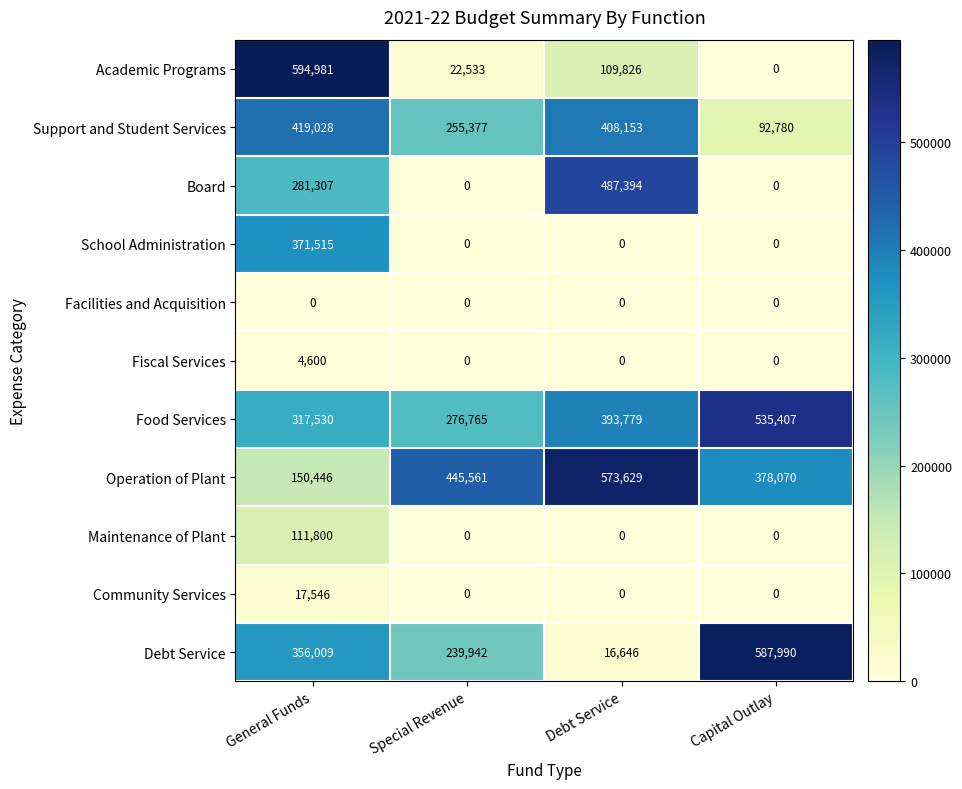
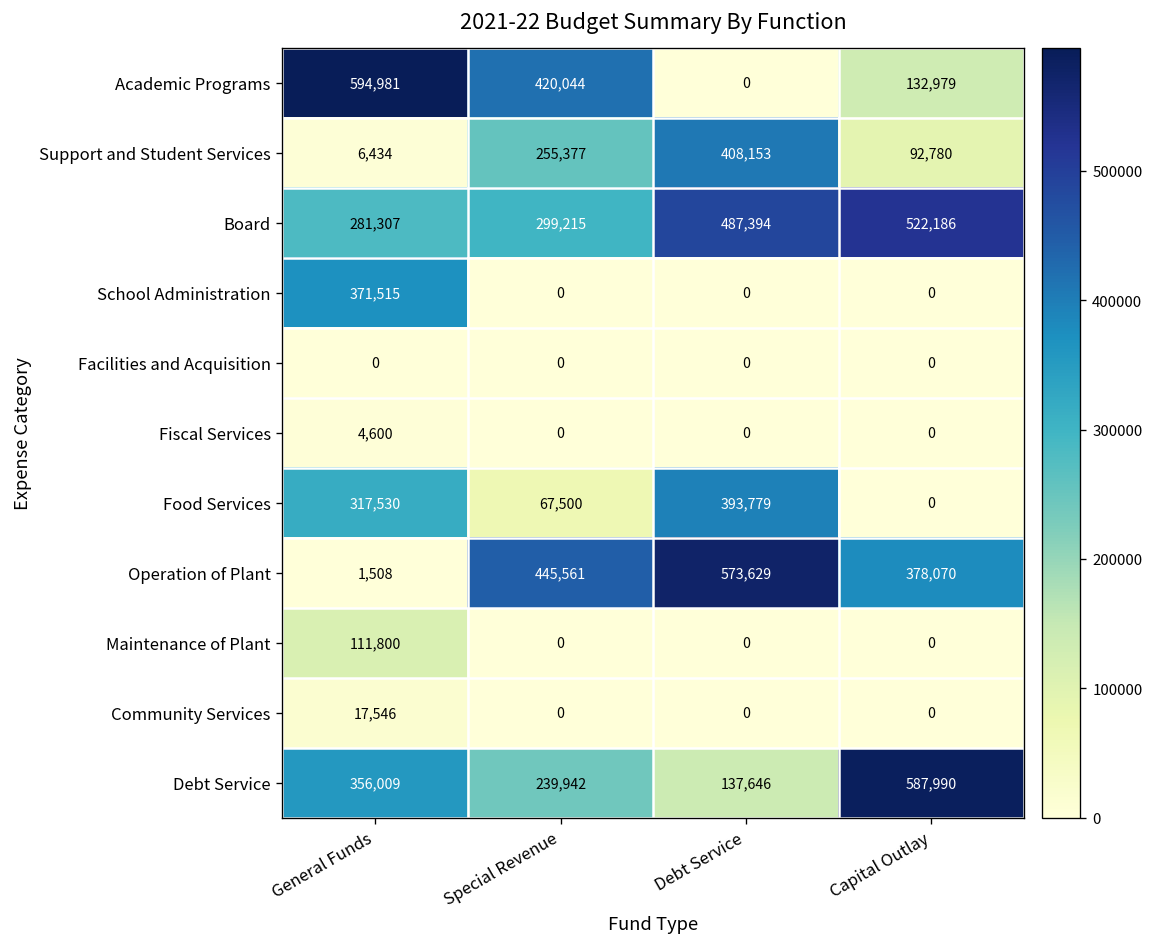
  {
    "Academic Programs": {
      "General Funds": "594,981",
-     "Special Revenue": "22,533",
-     "Debt Service": "109,826",
-     "Capital Outlay": "0"
+     "Special Revenue": "420,044",
+     "Debt Service": "0",
+     "Capital Outlay": "132,979"
    },
    "Support and Student Services": {
-     "General Funds": "419,028",
+     "General Funds": "6,434",
      "Special Revenue": "255,377",
      "Debt Service": "408,153",
      "Capital Outlay": "92,780"
    },
    "Board": {
      "General Funds": "281,307",
-     "Special Revenue": "0",
+     "Special Revenue": "299,215",
      "Debt Service": "487,394",
-     "Capital Outlay": "0"
+     "Capital Outlay": "522,186"
    },
    "School Administration": {
      "General Funds": "371,515",
      "Special Revenue": "0",
      "Debt Service": "0",
      "Capital Outlay": "0"
    },
    "Facilities and Acquisition": {
      "General Funds": "0",
      "Special Revenue": "0",
      "Debt Service": "0",
      "Capital Outlay": "0"
    },
    "Fiscal Services": {
      "General Funds": "4,600",
      "Special Revenue": "0",
      "Debt Service": "0",
      "Capital Outlay": "0"
    },
    "Food Services": {
      "General Funds": "317,530",
-     "Special Revenue": "276,765",
+     "Special Revenue": "67,500",
      "Debt Service": "393,779",
-     "Capital Outlay": "535,407"
+     "Capital Outlay": "0"
    },
    "Operation of Plant": {
-     "General Funds": "150,446",
+     "General Funds": "1,508",
      "Special Revenue": "445,561",
      "Debt Service": "573,629",
      "Capital Outlay": "378,070"
    },
    "Maintenance of Plant": {
      "General Funds": "111,800",
      "Special Revenue": "0",
      "Debt Service": "0",
      "Capital Outlay": "0"
    },
    "Community Services": {
      "General Funds": "17,546",
      "Special Revenue": "0",
      "Debt Service": "0",
      "Capital Outlay": "0"
    },
    "Debt Service": {
      "General Funds": "356,009",
      "Special Revenue": "239,942",
-     "Debt Service": "16,646",
+     "Debt Service": "137,646",
      "Capital Outlay": "587,990"
    }
  }
